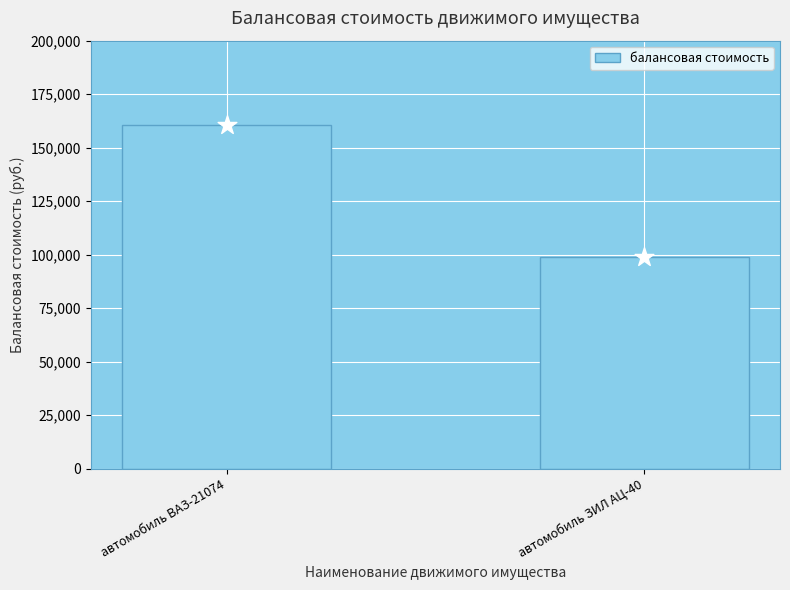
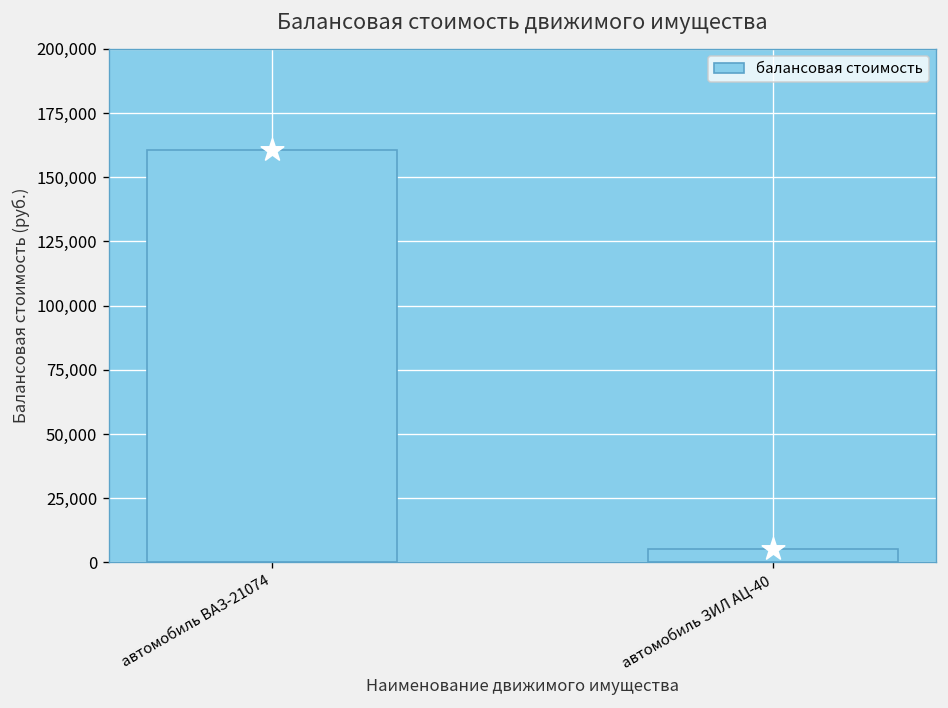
  {
    "автомобиль ВАЗ-21074": "160,000",
-   "автомобиль ЗИЛ АЦ-40": "99,000"
+   "автомобиль ЗИЛ АЦ-40": "5,000"
  }
